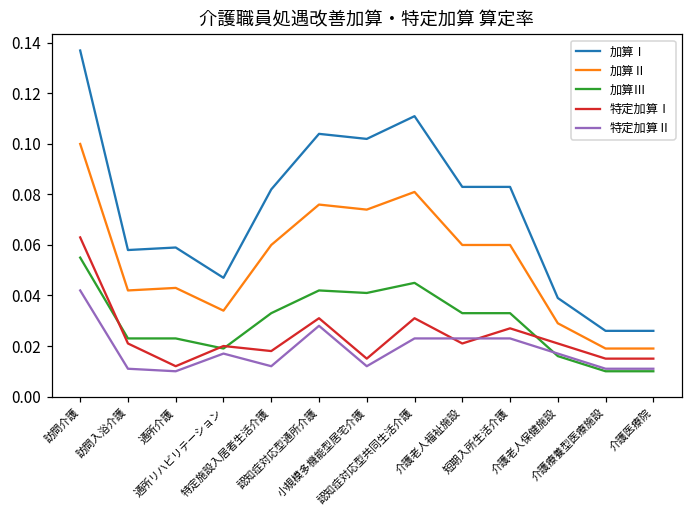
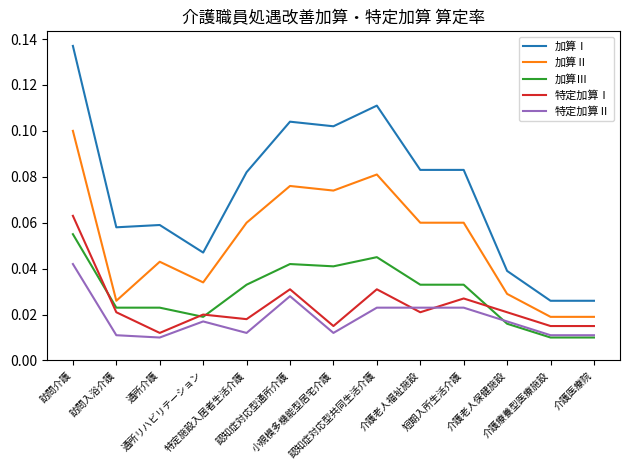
  {
    "加算Ⅰ": {
      "訪問介護": 0.137,
      "訪問入浴介護": 0.058,
      "通所介護": 0.059,
      "通所リハビリテーション": 0.047,
      "特定施設入居者生活介護": 0.082,
      "認知症対応型通所介護": 0.104,
      "小規模多機能型居宅介護": 0.102,
      "認知症対応型共同生活介護": 0.111,
      "介護老人福祉施設": 0.083,
      "短期入所生活介護": 0.083,
      "介護老人保健施設": 0.039,
      "介護療養型医療施設": 0.026,
      "介護医療院": 0.026
    },
    "加算Ⅱ": {
      "訪問介護": 0.100,
-     "訪問入浴介護": 0.042,
+     "訪問入浴介護": 0.026,
      "通所介護": 0.043,
      "通所リハビリテーション": 0.034,
      "特定施設入居者生活介護": 0.060,
      "認知症対応型通所介護": 0.076,
      "小規模多機能型居宅介護": 0.074,
      "認知症対応型共同生活介護": 0.081,
      "介護老人福祉施設": 0.060,
      "短期入所生活介護": 0.060,
      "介護老人保健施設": 0.029,
      "介護療養型医療施設": 0.019,
      "介護医療院": 0.019
    },
    "加算Ⅲ": {
      "訪問介護": 0.055,
      "訪問入浴介護": 0.023,
      "通所介護": 0.023,
      "特定施設入居者生活介護": 0.033,
      "認知症対応型通所介護": 0.042,
      "小規模多機能型居宅介護": 0.041,
      "認知症対応型共同生活介護": 0.045,
      "介護老人福祉施設": 0.033,
      "短期入所生活介護": 0.033
    },
    "特定加算Ⅰ": {
      "訪問介護": 0.063,
      "訪問入浴介護": 0.021,
      "通所介護": 0.012,
      "特定施設入居者生活介護": 0.018,
      "認知症対応型通所介護": 0.031,
      "小規模多機能型居宅介護": 0.015,
      "認知症対応型共同生活介護": 0.031,
      "介護老人福祉施設": 0.021,
      "短期入所生活介護": 0.027,
      "介護老人保健施設": 0.021,
      "介護療養型医療施設": 0.015,
      "介護医療院": 0.015
    },
    "特定加算Ⅱ": {
      "訪問介護": 0.042,
      "訪問入浴介護": 0.011,
      "通所介護": 0.010,
      "通所リハビリテーション": 0.017,
      "特定施設入居者生活介護": 0.012,
      "認知症対応型通所介護": 0.028,
      "小規模多機能型居宅介護": 0.012,
      "認知症対応型共同生活介護": 0.023,
      "介護老人福祉施設": 0.023,
      "短期入所生活介護": 0.023
    }
  }
